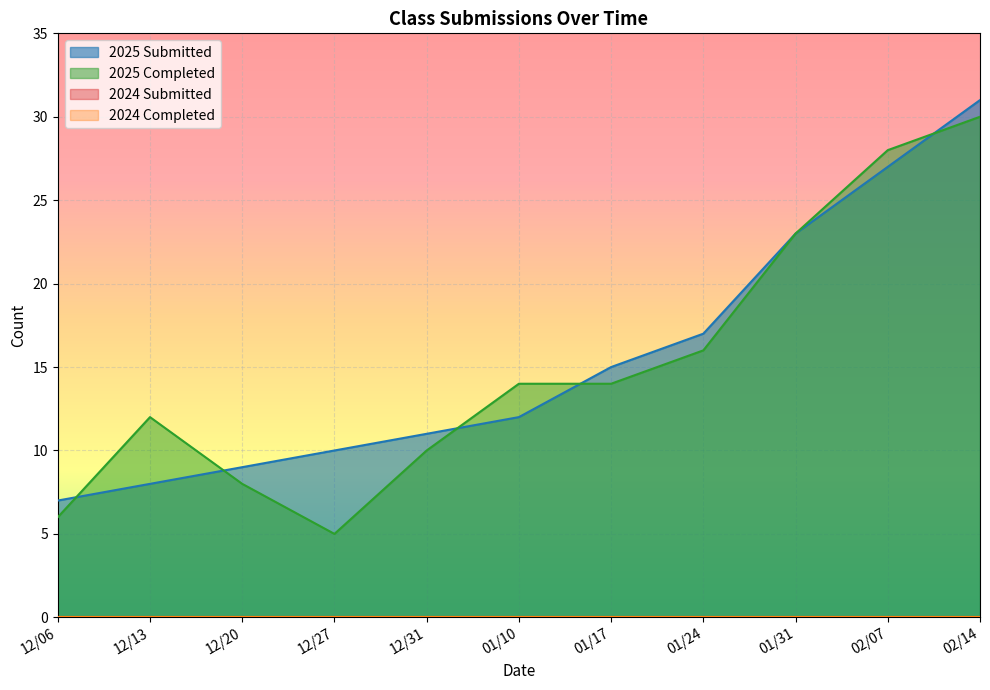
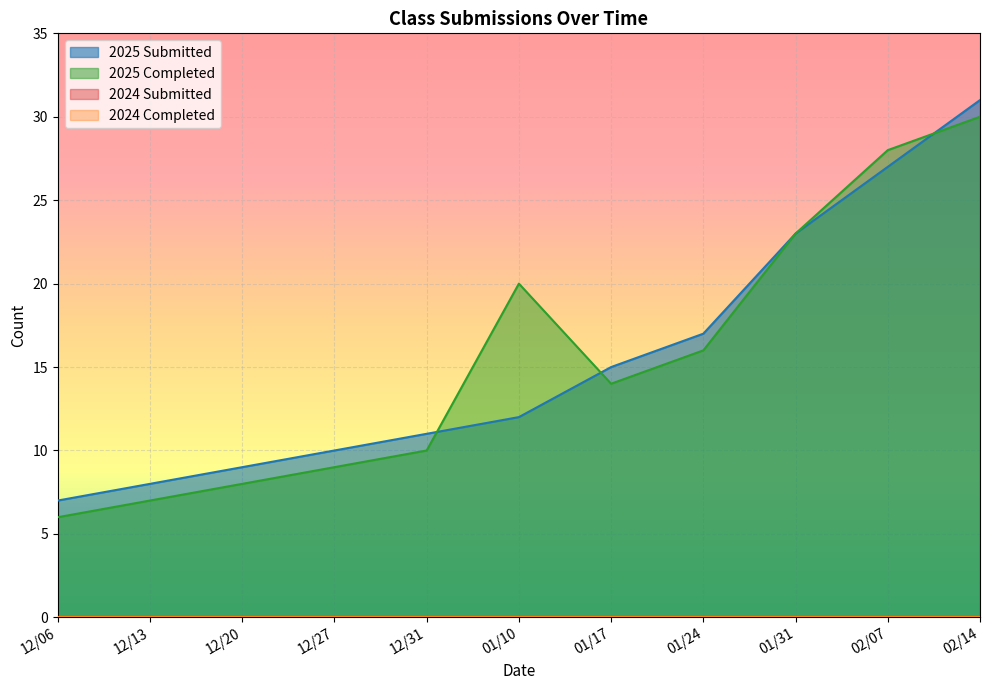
  {
    "2025 Submitted": {
      "12/06": 7,
      "12/13": 8,
      "12/20": 9,
      "12/27": 10,
      "12/31": 11,
      "01/10": 12,
      "01/17": 15,
      "01/24": 17,
      "02/07": 27,
      "02/14": 31
    },
    "2025 Completed": {
      "12/06": 6,
-     "12/13": 12,
+     "12/13": 7,
      "12/20": 8,
-     "12/27": 5,
+     "12/27": 9,
      "12/31": 10,
-     "01/10": 14,
+     "01/10": 20,
      "01/17": 14,
      "01/24": 16,
      "02/07": 28,
      "02/14": 30
    },
    "2024 Completed": {
      "12/06": 0,
      "12/13": 0,
      "12/20": 0,
      "12/27": 0,
      "12/31": 0,
      "01/10": 0,
      "01/17": 0,
      "01/24": 0,
      "01/31": 0,
      "02/07": 0,
      "02/14": 0
    }
  }
